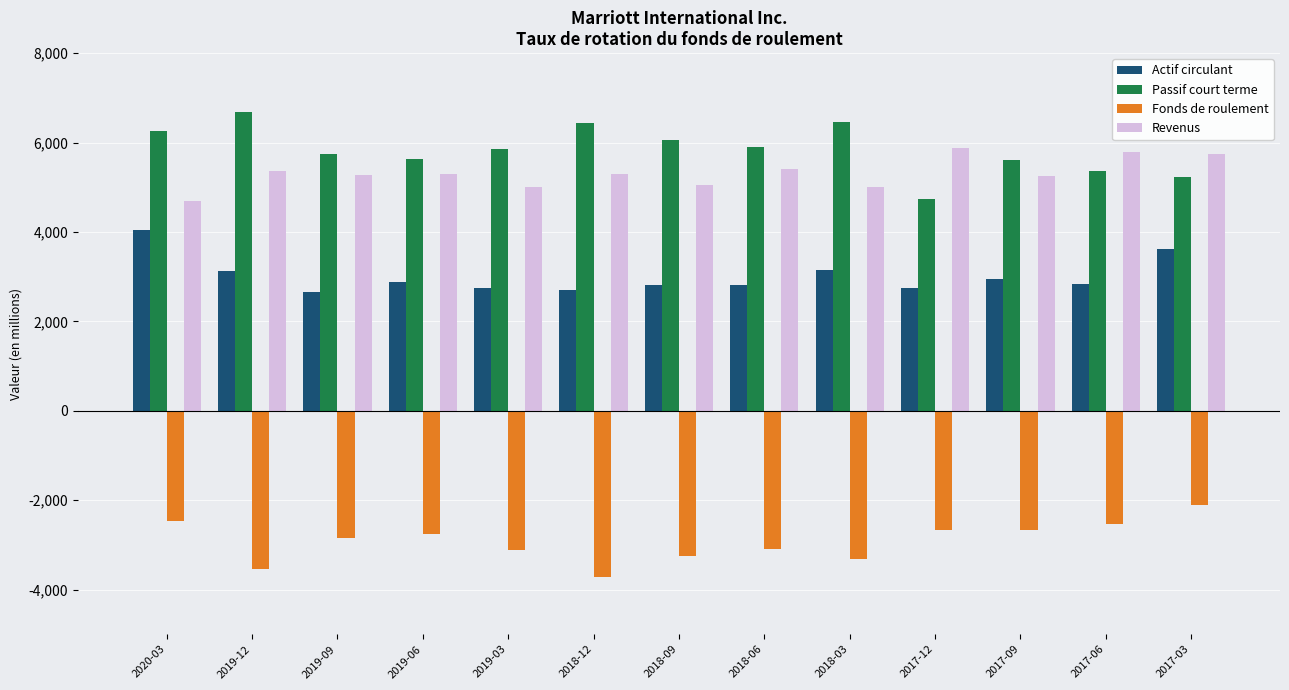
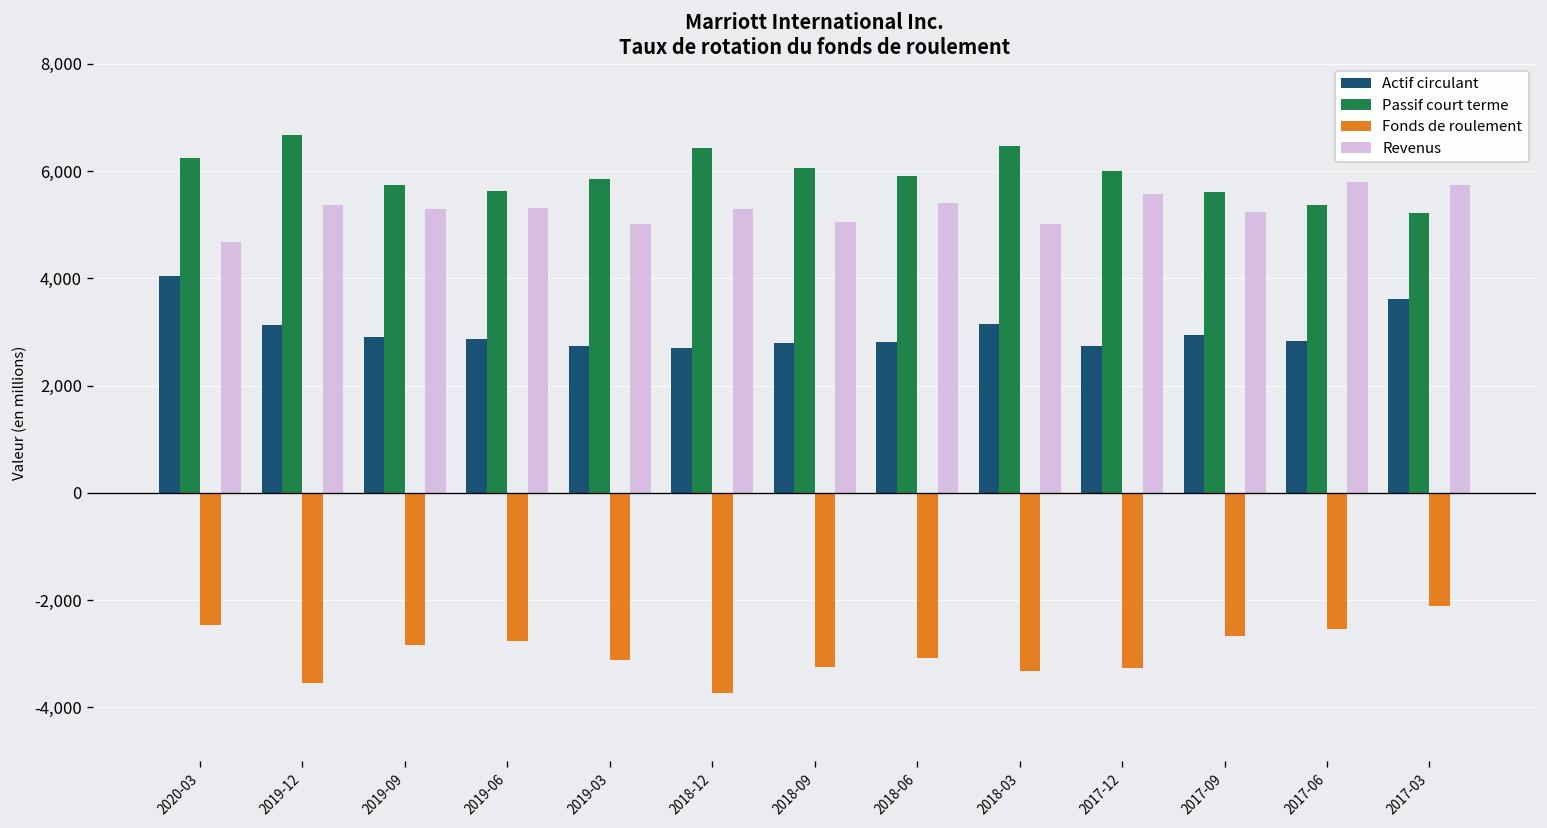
  {
    "Actif circulant": {
      "2020-03": "4,000",
      "2019-12": "3,100",
-     "2019-09": "2,700",
+     "2019-09": "2,900",
      "2019-06": "2,900",
      "2019-03": "2,700",
      "2018-12": "2,700",
      "2018-09": "2,800",
      "2018-06": "2,800",
      "2018-03": "3,200",
      "2017-12": "2,700",
      "2017-09": "2,900",
      "2017-06": "2,800",
      "2017-03": "3,600"
    },
    "Passif court terme": {
      "2020-03": "6,200",
      "2019-12": "6,700",
      "2019-09": "5,700",
      "2019-06": "5,600",
      "2019-03": "5,800",
      "2018-12": "6,400",
      "2018-09": "6,100",
      "2018-06": "5,900",
      "2018-03": "6,500",
-     "2017-12": "4,700",
+     "2017-12": "6,000",
      "2017-09": "5,600",
      "2017-06": "5,400",
      "2017-03": "5,200"
    },
    "Fonds de roulement": {
      "2020-03": "-2,500",
      "2019-12": "-3,600",
      "2019-09": "-2,800",
      "2019-06": "-2,800",
      "2019-03": "-3,100",
      "2018-12": "-3,700",
      "2018-09": "-3,200",
      "2018-06": "-3,100",
      "2018-03": "-3,300",
-     "2017-12": "-2,700",
+     "2017-12": "-3,300",
      "2017-09": "-2,700",
      "2017-06": "-2,500",
      "2017-03": "-2,100"
    },
    "Revenus": {
      "2020-03": "4,700",
      "2019-12": "5,400",
      "2019-09": "5,300",
      "2019-06": "5,300",
      "2019-03": "5,000",
      "2018-12": "5,300",
      "2018-09": "5,100",
      "2018-06": "5,400",
      "2018-03": "5,000",
-     "2017-12": "5,900",
+     "2017-12": "5,600",
      "2017-09": "5,200",
      "2017-06": "5,800",
      "2017-03": "5,700"
    }
  }
